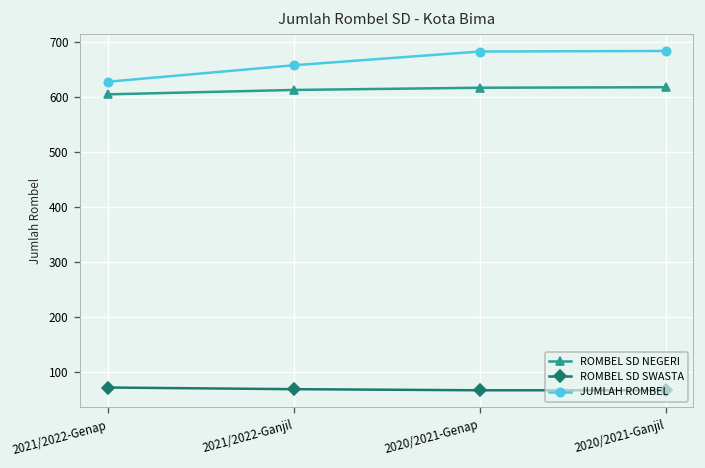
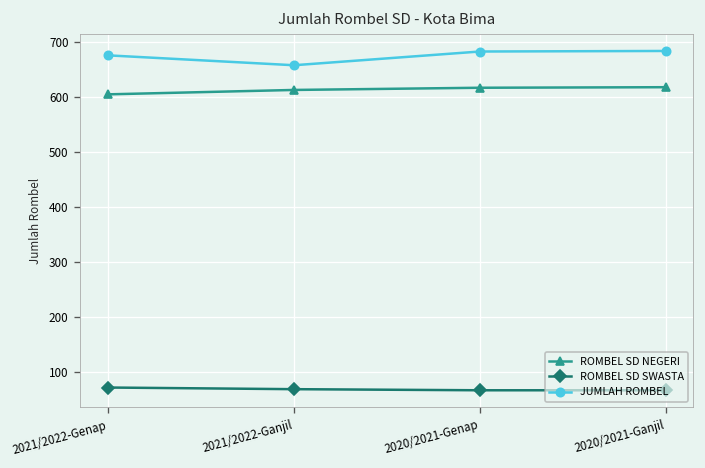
  {
    "JUMLAH ROMBEL": {
-     "2021/2022-Genap": 630,
+     "2021/2022-Genap": 680,
      "2021/2022-Ganjil": 660,
      "2020/2021-Genap": 680,
      "2020/2021-Ganjil": 680
    }
  }
